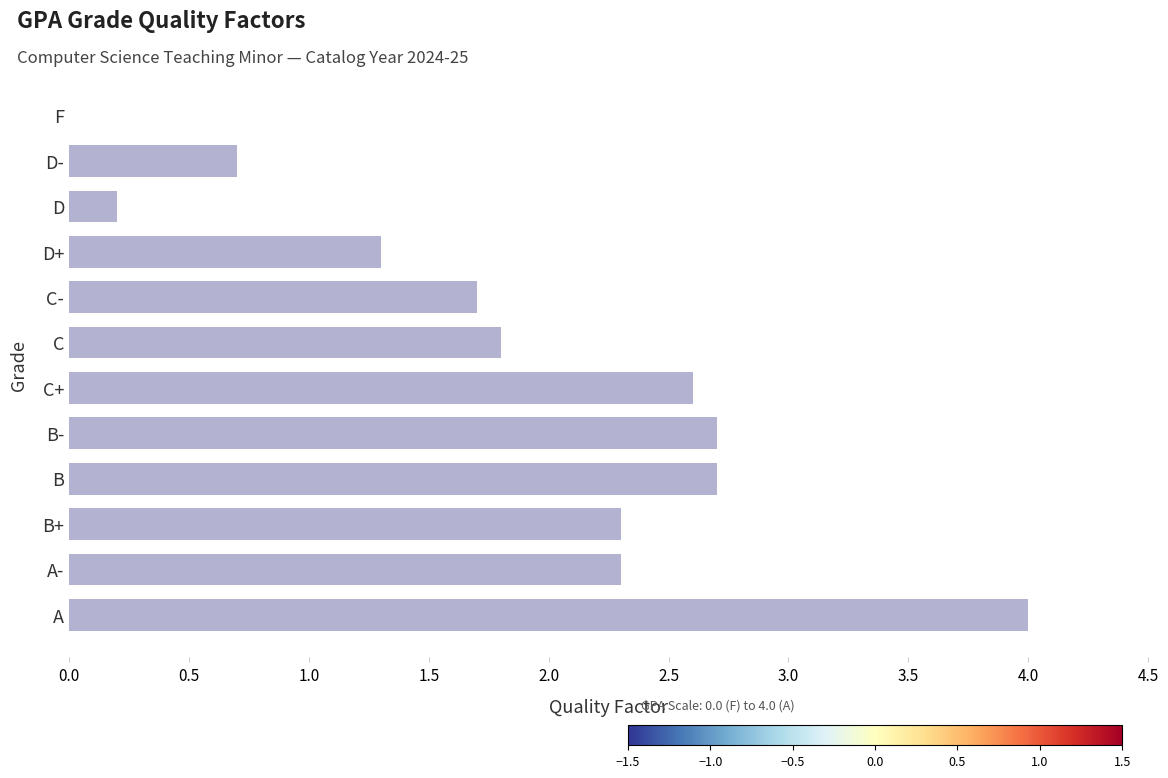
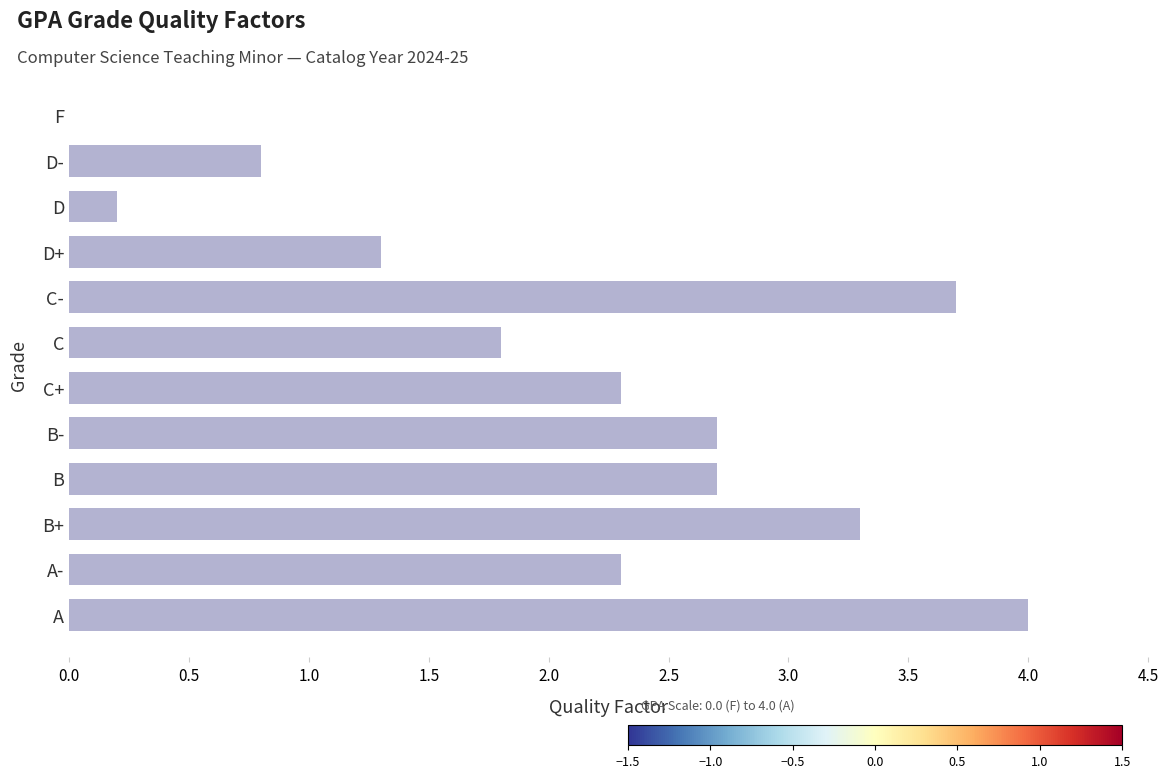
  {
    "F": 0.0,
-   "D-": 0.7,
+   "D-": 0.8,
    "D": 0.2,
    "D+": 1.3,
-   "C-": 1.7,
+   "C-": 3.7,
    "C": 1.8,
-   "C+": 2.6,
+   "C+": 2.3,
    "B-": 2.7,
    "B": 2.7,
-   "B+": 2.3,
+   "B+": 3.3,
    "A-": 2.3,
    "A": 4.0
  }
